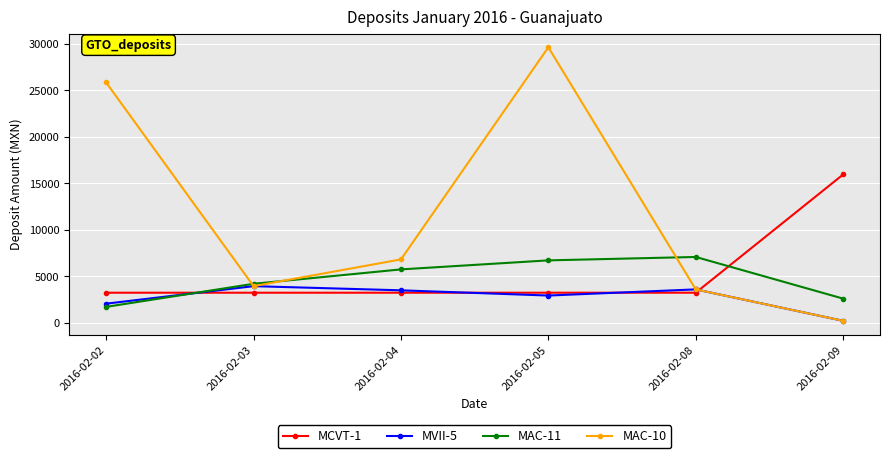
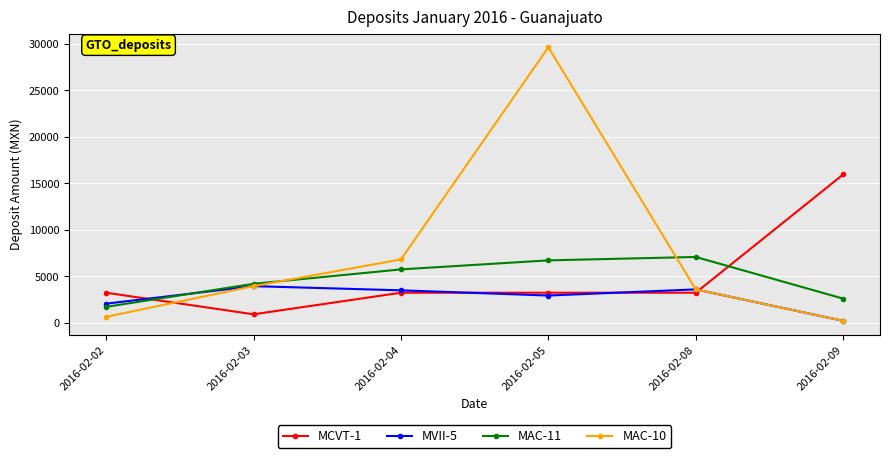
  {
    "MCVT-1": {
      "2016-02-02": 3000,
-     "2016-02-03": 3000,
+     "2016-02-03": 1000,
      "2016-02-05": 3000,
      "2016-02-08": 3000,
      "2016-02-09": 16000
    },
    "MVII-5": {
      "2016-02-02": 2000,
      "2016-02-05": 3000
    },
    "MAC-11": {
      "2016-02-02": 2000,
      "2016-02-04": 6000,
      "2016-02-05": 7000,
      "2016-02-08": 7000,
      "2016-02-09": 3000
    },
    "MAC-10": {
-     "2016-02-02": 26000,
+     "2016-02-02": 1000,
      "2016-02-04": 7000,
      "2016-02-05": 30000
    }
  }
